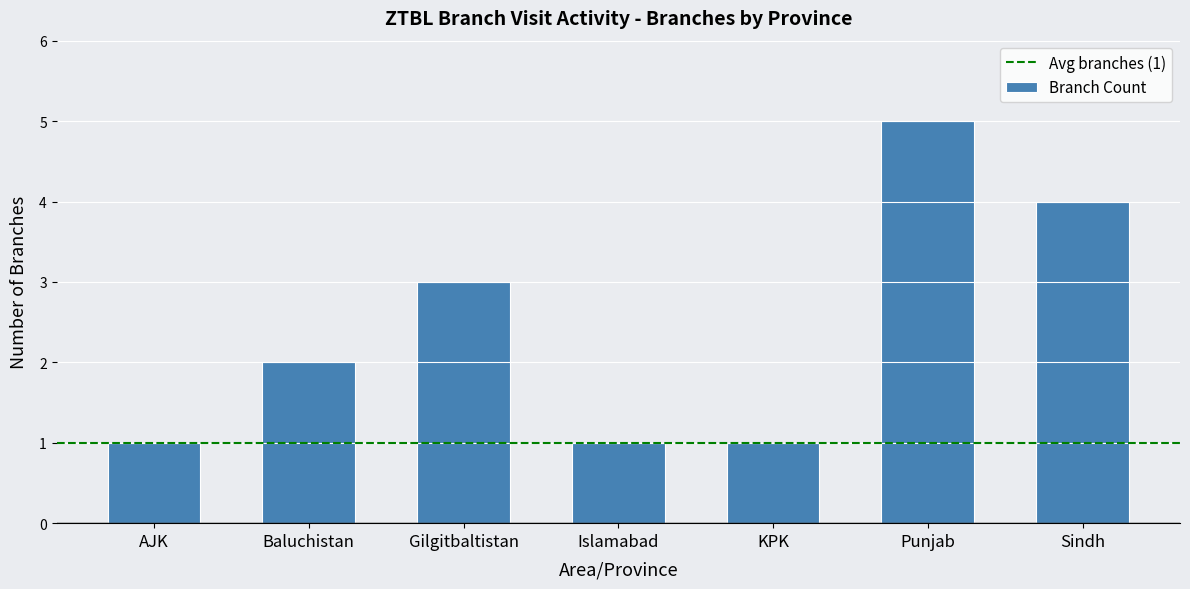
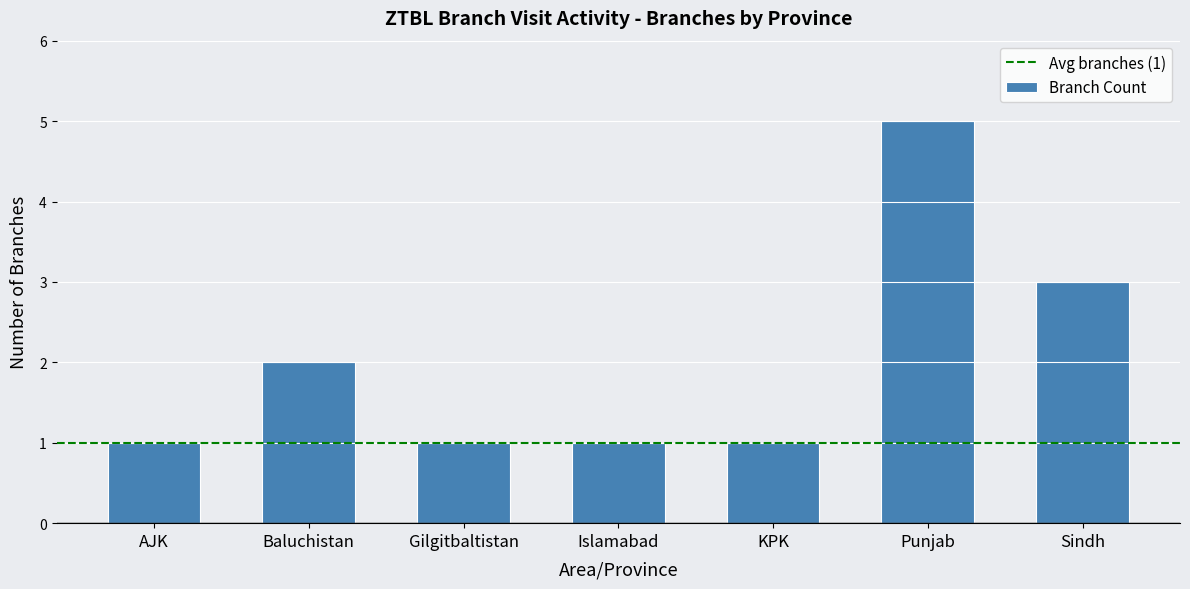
  {
    "AJK": 1,
    "Baluchistan": 2,
-   "Gilgitbaltistan": 3,
+   "Gilgitbaltistan": 1,
    "Islamabad": 1,
    "KPK": 1,
    "Punjab": 5,
-   "Sindh": 4
+   "Sindh": 3
  }
